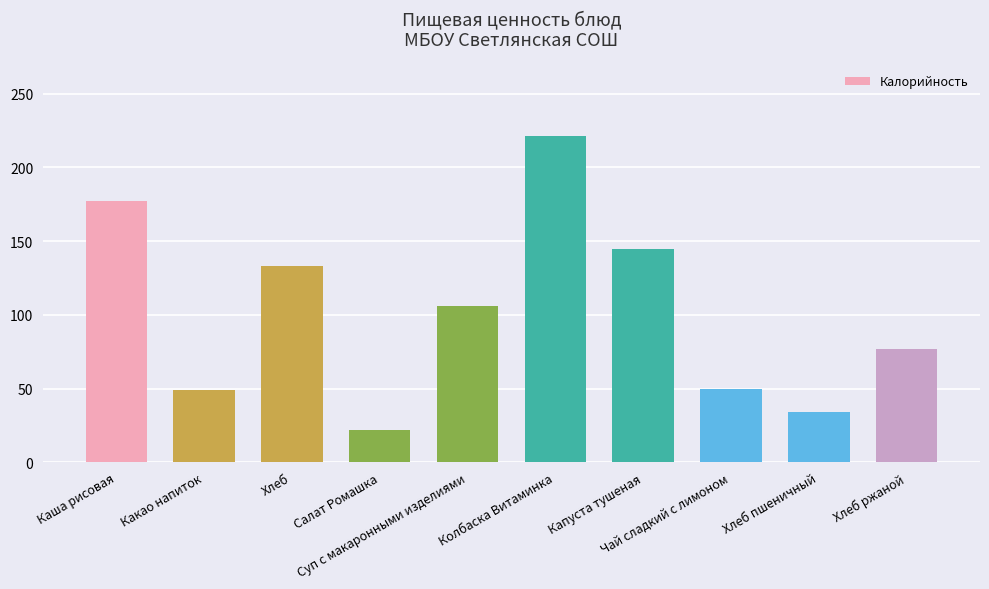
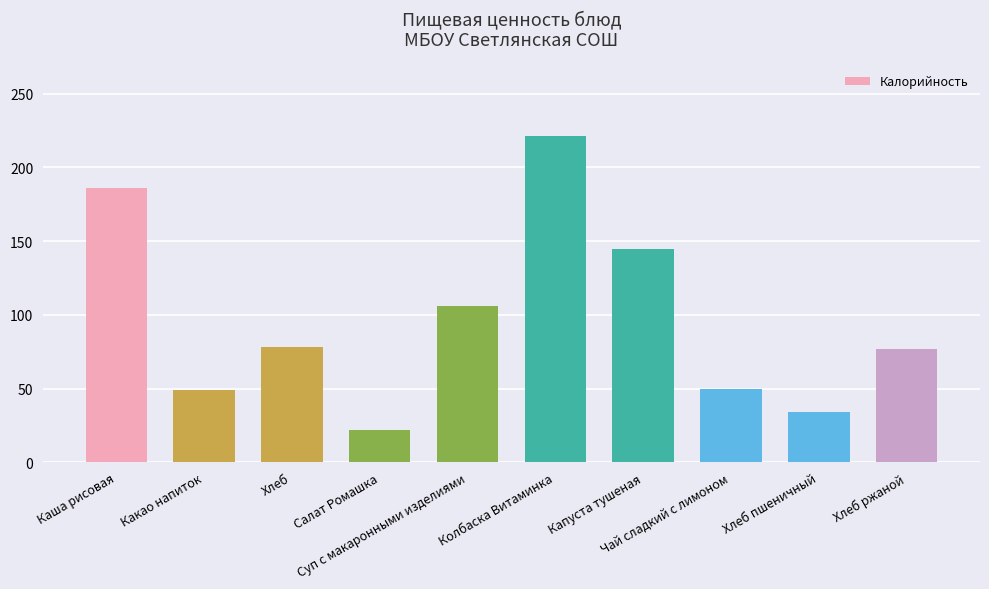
  {
-   "Каша рисовая": 177,
+   "Каша рисовая": 186,
    "Какао напиток": 49,
-   "Хлеб": 133,
+   "Хлеб": 78,
    "Салат Ромашка": 22,
    "Суп с макаронными изделиями": 106,
    "Колбаска Витаминка": 221,
    "Капуста тушеная": 145,
    "Чай сладкий с лимоном": 50,
    "Хлеб пшеничный": 34,
    "Хлеб ржаной": 77
  }
